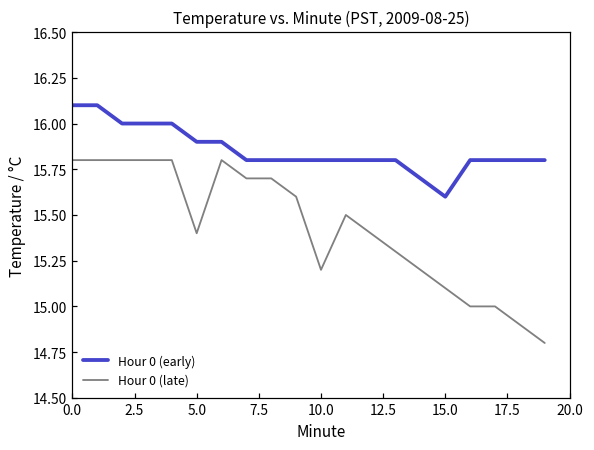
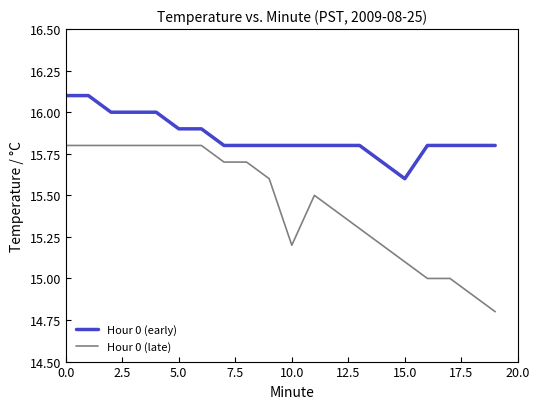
  {
    "Hour 0 (early)": {
      "0.0": 16.1,
      "5.0": 15.9,
      "10.0": 15.8,
      "15.0": 15.6
    },
    "Hour 0 (late)": {
      "0.0": 15.8,
-     "5.0": 15.4,
+     "5.0": 15.8,
      "10.0": 15.2,
      "15.0": 15.1
    }
  }
